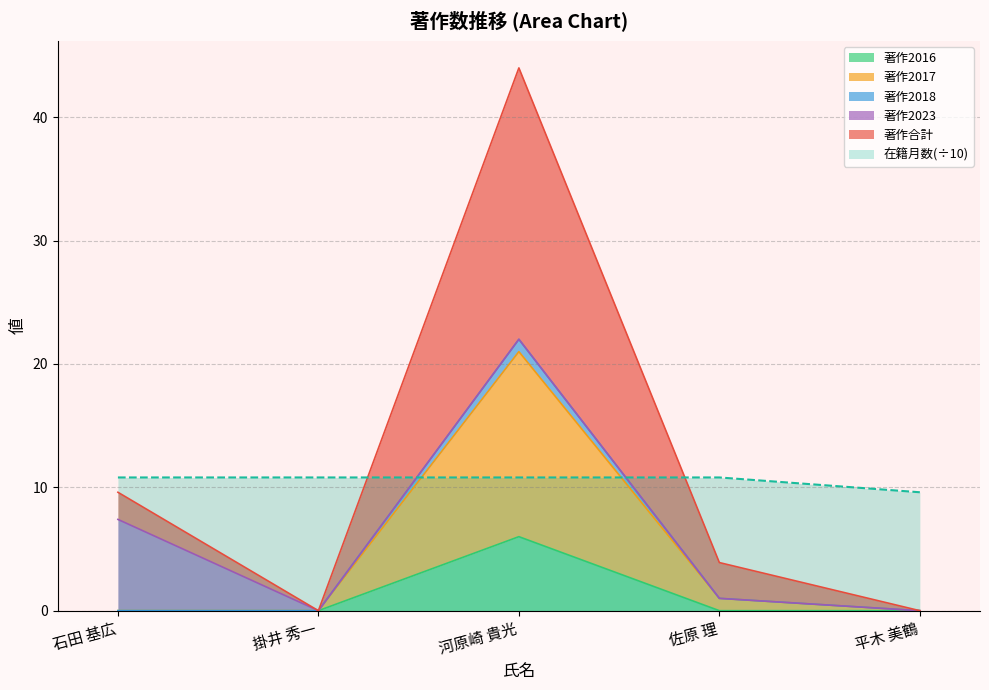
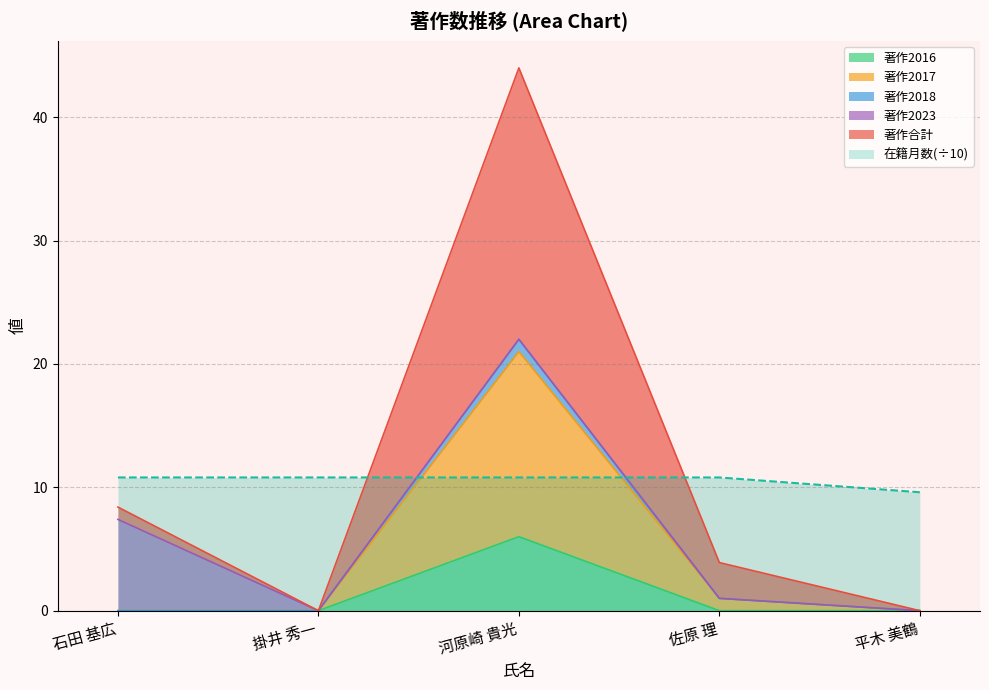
  {
    "著作2017": {
      "河原崎 貴光": 15.0
    },
    "著作2023": {
      "石田 基広": 7.4
    },
    "著作合計": {
-     "石田 基広": 2.2,
+     "石田 基広": 1.0,
      "河原崎 貴光": 22.0,
      "佐原 理": 2.9
    }
  }
